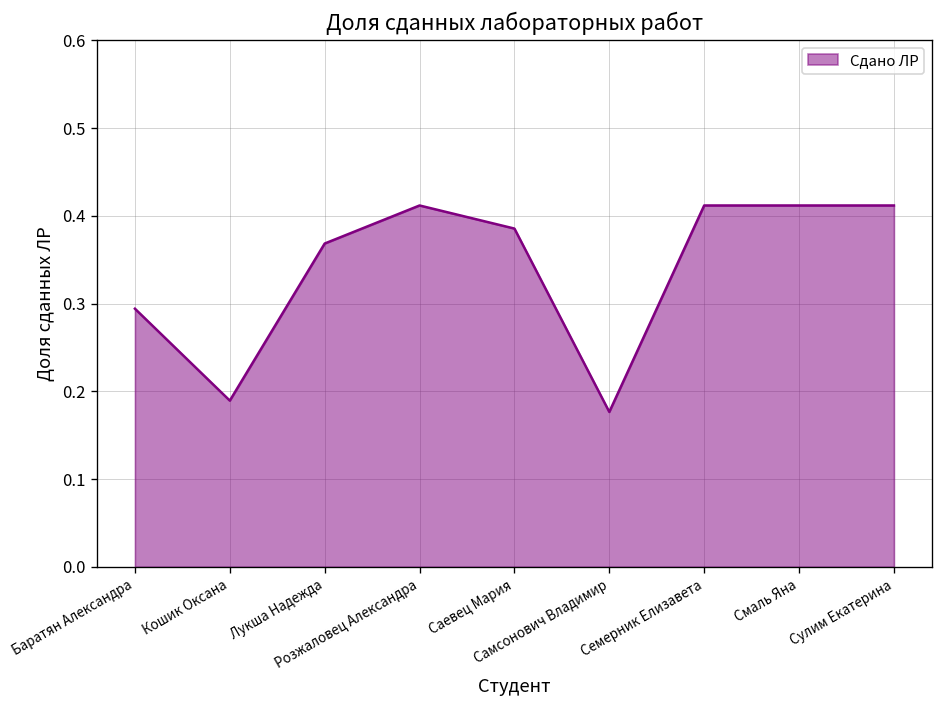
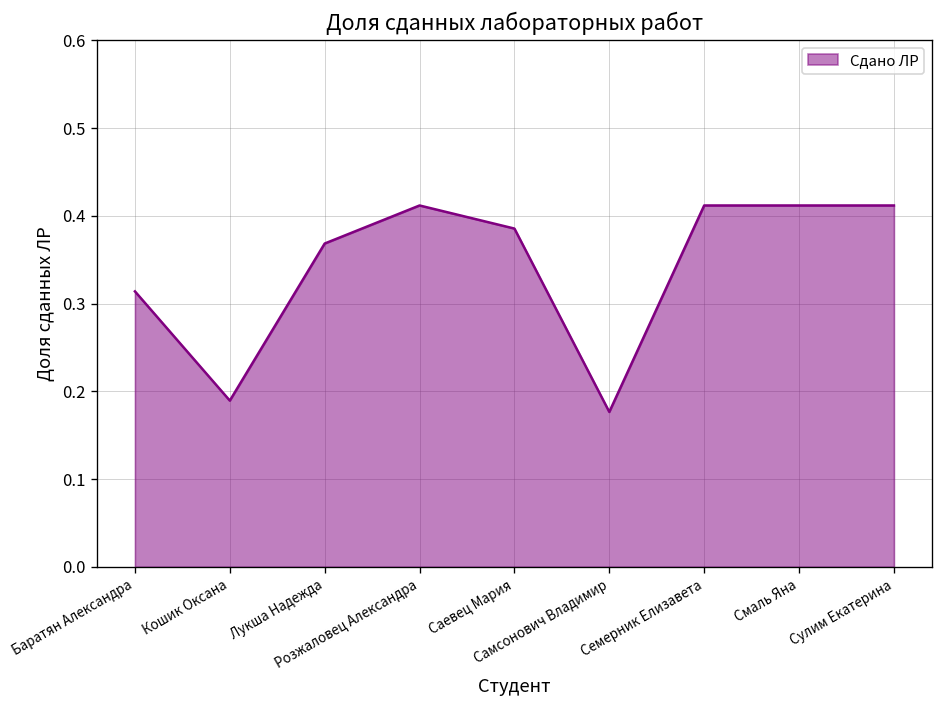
  {
-   "Баратян Александра": 0.29,
+   "Баратян Александра": 0.31,
    "Кошик Оксана": 0.19,
    "Лукша Надежда": 0.37,
    "Розжаловец Александра": 0.41,
    "Саевец Мария": 0.39,
    "Самсонович Владимир": 0.18,
    "Семерник Елизавета": 0.41,
    "Смаль Яна": 0.41,
    "Сулим Екатерина": 0.41
  }
